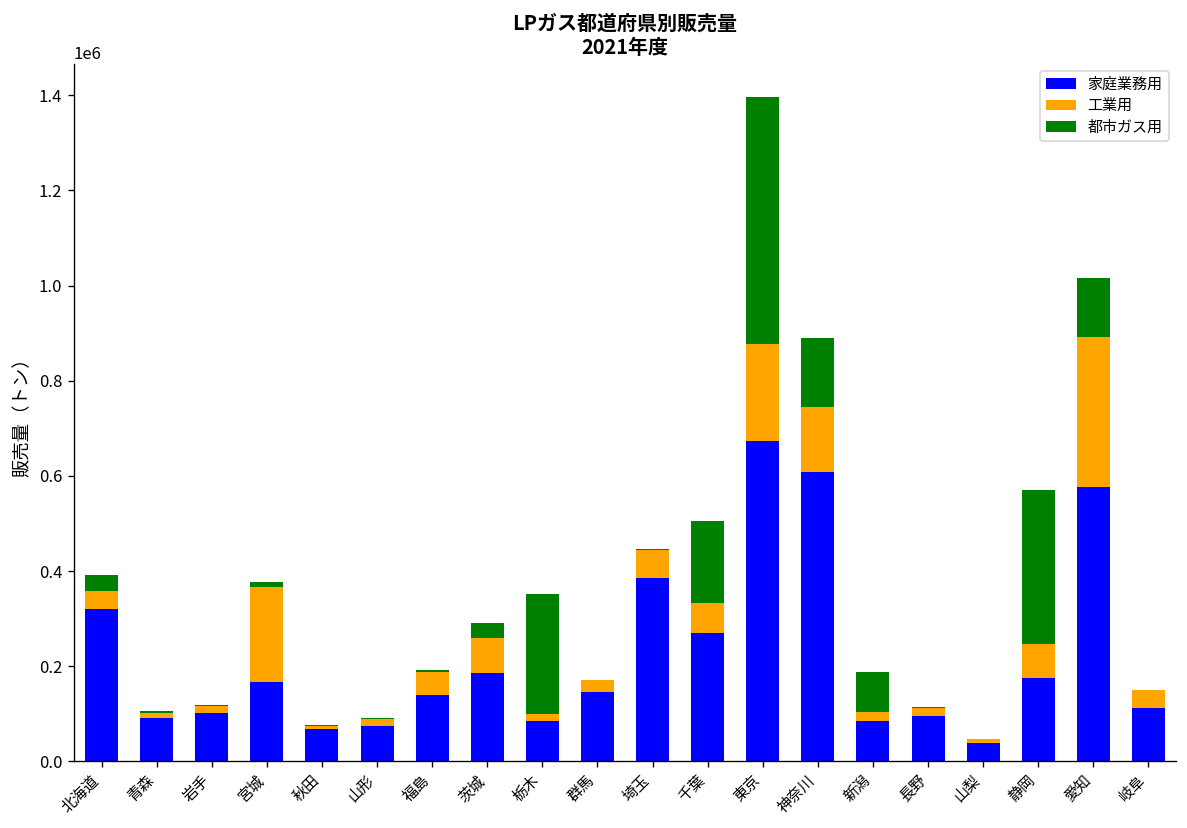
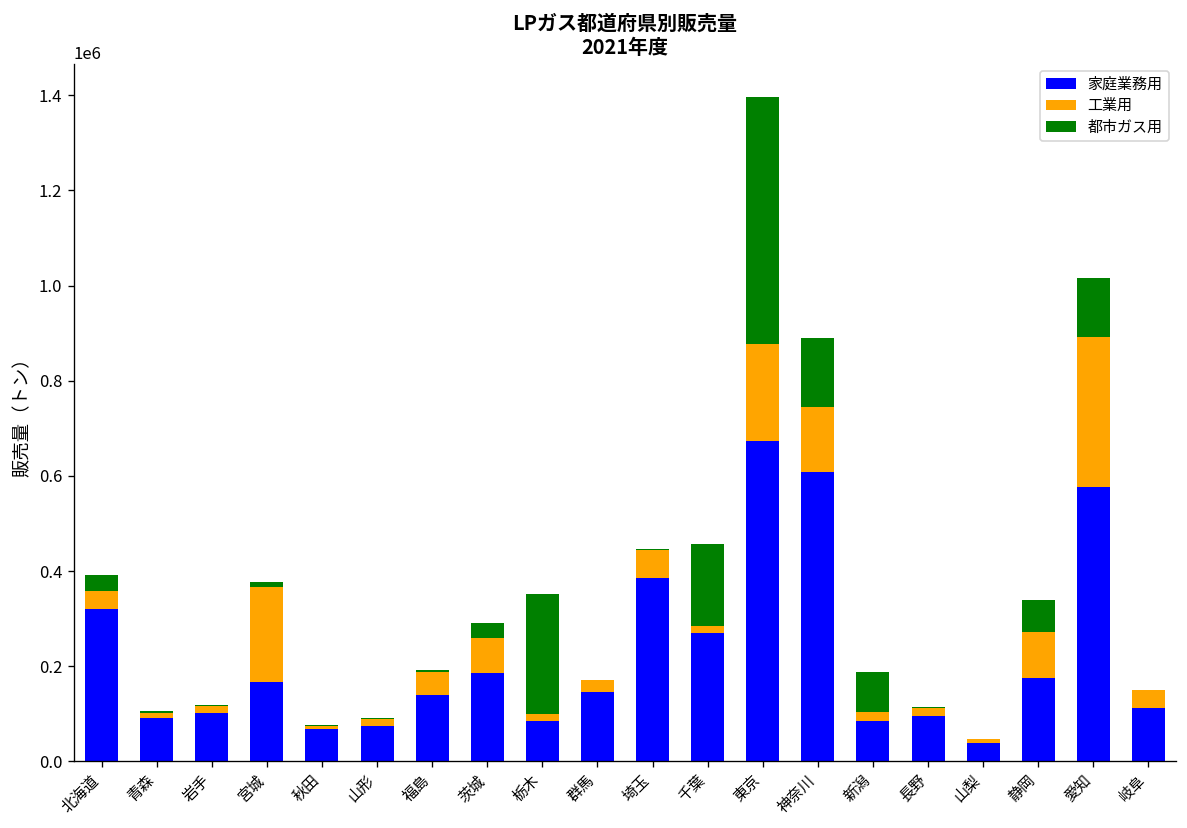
  {
    "家庭業務用": {
      "北海道": 320000,
      "青森": 90000,
      "岩手": 100000,
      "宮城": 170000,
      "秋田": 70000,
      "山形": 80000,
      "福島": 140000,
      "茨城": 190000,
      "栃木": 80000,
      "群馬": 150000,
      "埼玉": 390000,
      "千葉": 270000,
      "東京": 670000,
      "神奈川": 610000,
      "新潟": 80000,
      "長野": 100000,
      "山梨": 40000,
      "静岡": 170000,
      "愛知": 580000,
      "岐阜": 110000
    },
    "工業用": {
      "北海道": 40000,
      "青森": 10000,
      "岩手": 20000,
      "宮城": 200000,
      "秋田": 10000,
      "山形": 10000,
      "福島": 50000,
      "茨城": 70000,
      "栃木": 20000,
      "群馬": 30000,
      "埼玉": 60000,
-     "千葉": 60000,
+     "千葉": 10000,
      "東京": 200000,
      "神奈川": 140000,
      "新潟": 20000,
      "長野": 20000,
      "山梨": 10000,
-     "静岡": 70000,
+     "静岡": 100000,
      "愛知": 310000,
      "岐阜": 40000
    },
    "都市ガス用": {
      "北海道": 30000,
      "宮城": 10000,
      "茨城": 30000,
      "栃木": 250000,
      "千葉": 170000,
      "東京": 520000,
      "神奈川": 150000,
      "新潟": 80000,
      "山梨": 0,
-     "静岡": 320000,
+     "静岡": 70000,
      "愛知": 130000,
      "岐阜": 0
    }
  }
